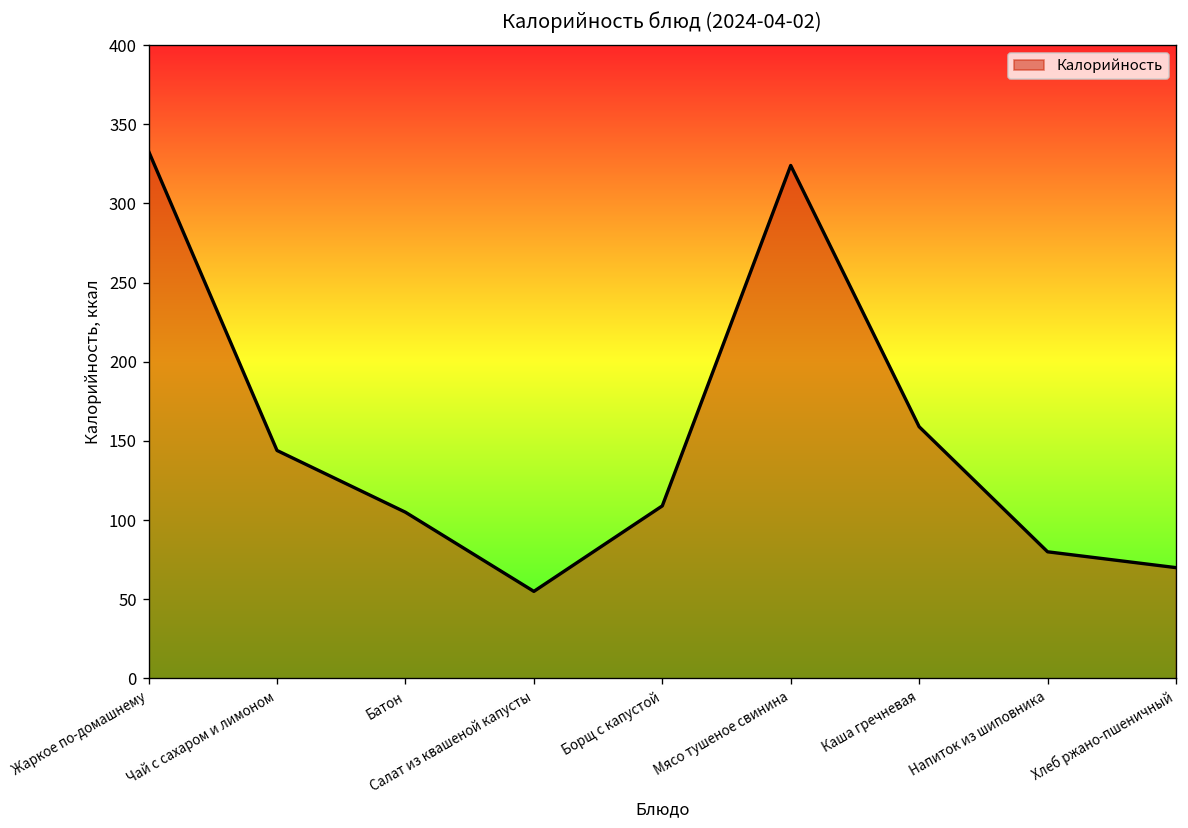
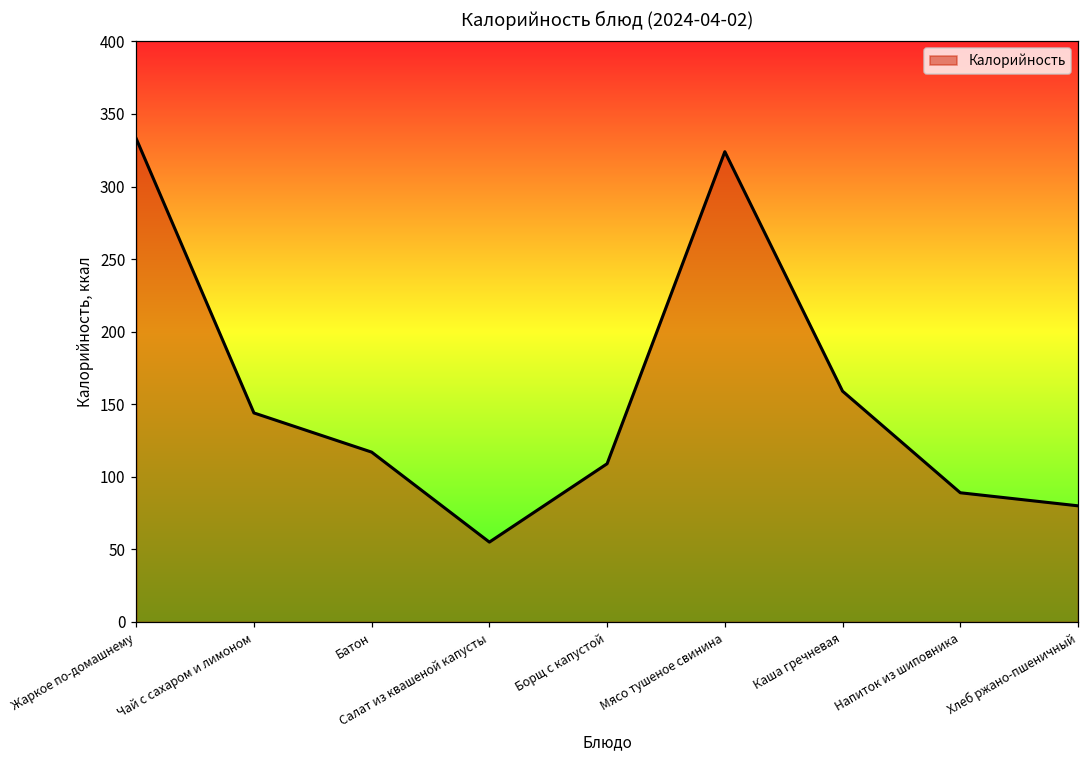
  {
    "Жаркое по-домашнему": 333,
    "Чай с сахаром и лимоном": 144,
-   "Батон": 105,
+   "Батон": 117,
    "Салат из квашеной капусты": 55,
    "Борщ с капустой": 109,
    "Мясо тушеное свинина": 324,
    "Каша гречневая": 159,
-   "Напиток из шиповника": 80,
-   "Хлеб ржано-пшеничный": 70
+   "Напиток из шиповника": 89,
+   "Хлеб ржано-пшеничный": 80
  }
